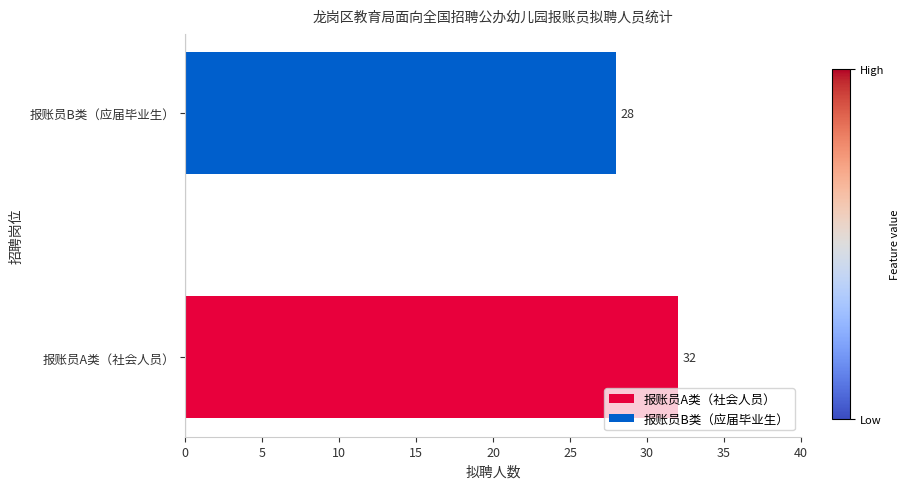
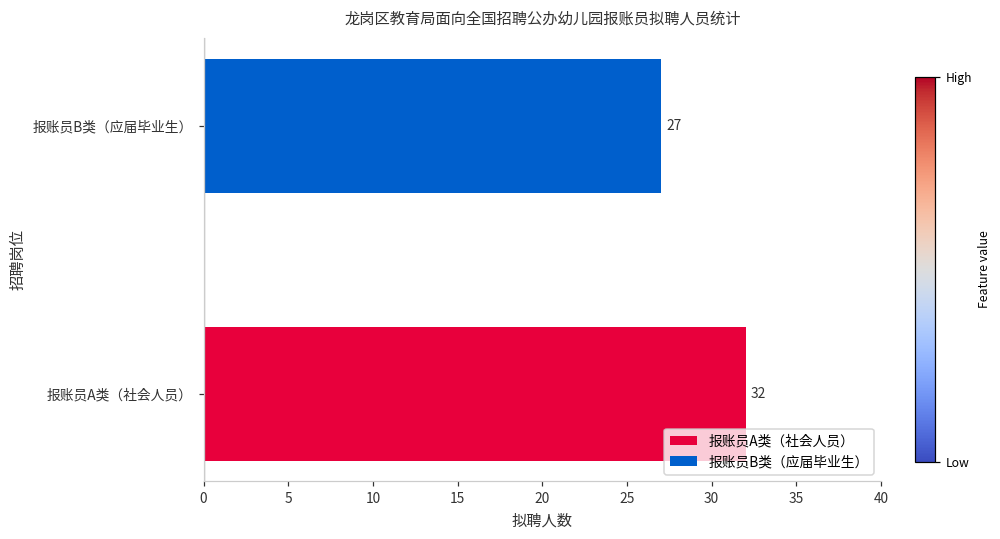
  {
-   "报账员B类（应届毕业生）": 28,
+   "报账员B类（应届毕业生）": 27,
    "报账员A类（社会人员）": 32
  }
